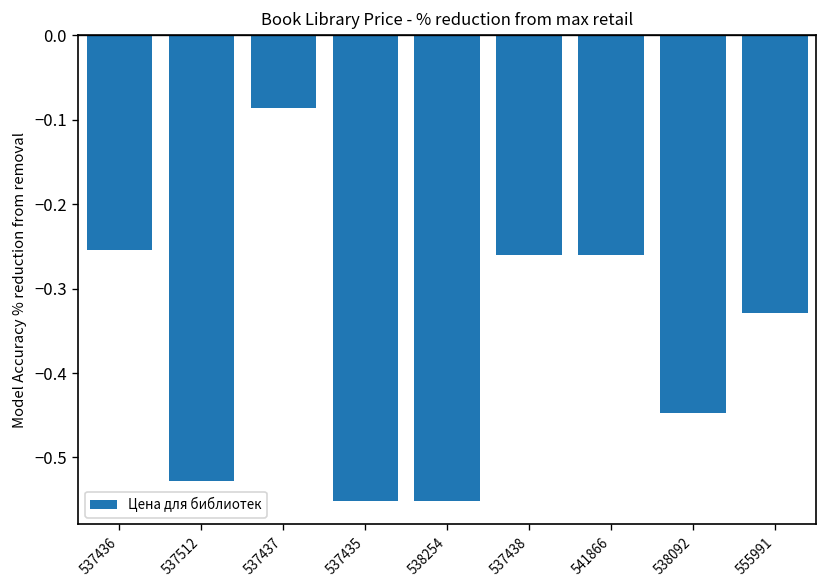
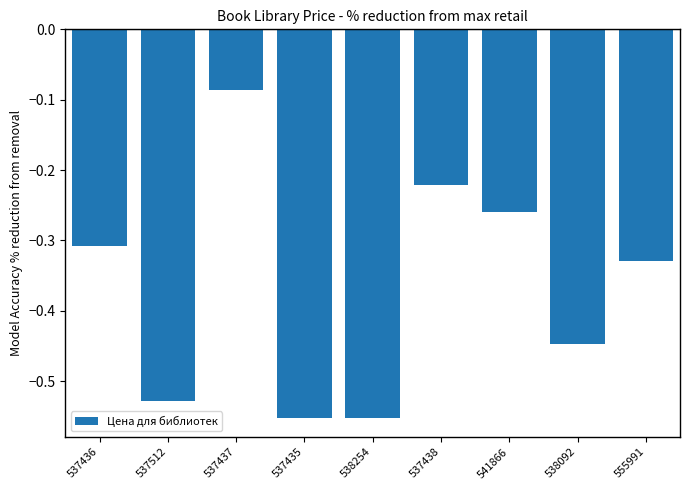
  {
-   "537436": -0.25,
+   "537436": -0.31,
    "537512": -0.53,
    "537437": -0.09,
    "537435": -0.55,
    "538254": -0.55,
-   "537438": -0.26,
+   "537438": -0.22,
    "541866": -0.26,
    "538092": -0.45,
    "555991": -0.33
  }
